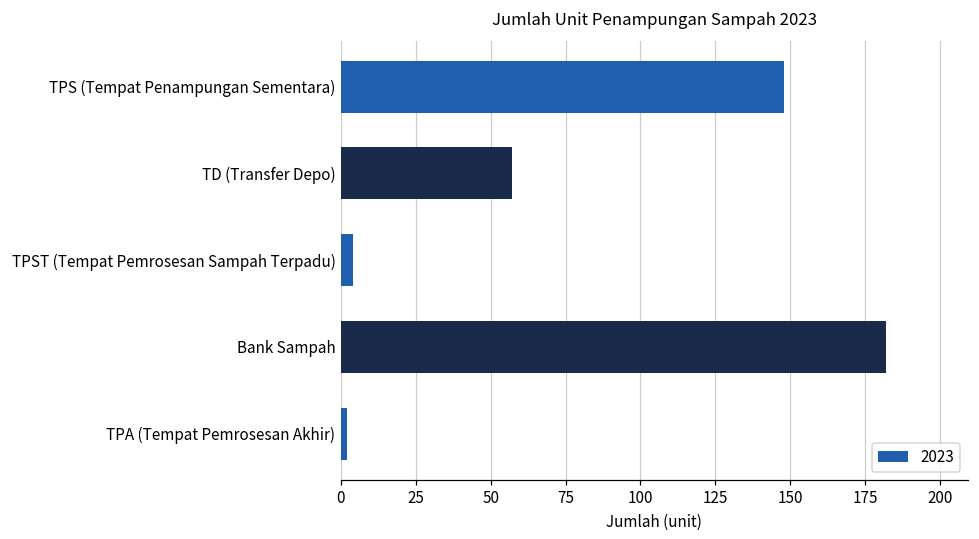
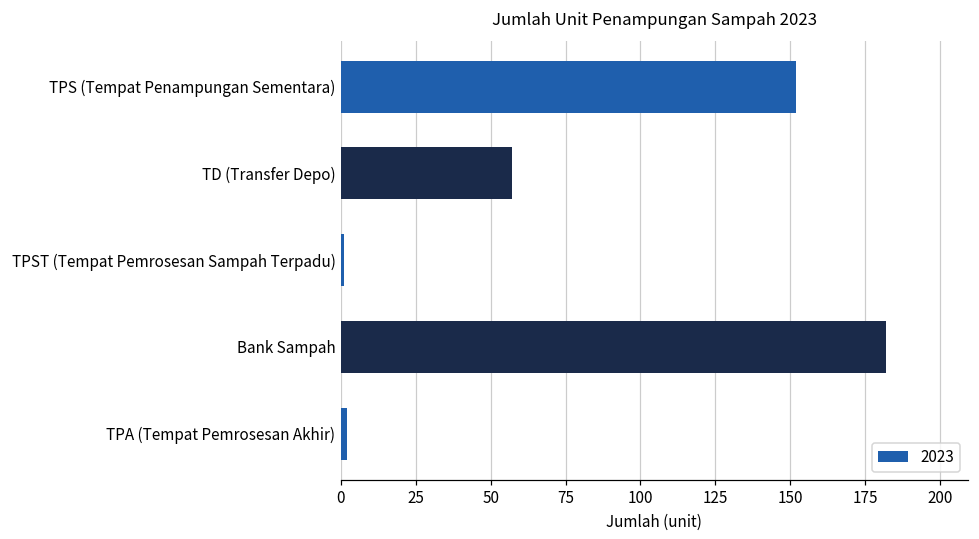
  {
-   "TPS (Tempat Penampungan Sementara)": 148,
+   "TPS (Tempat Penampungan Sementara)": 152,
    "TD (Transfer Depo)": 57,
-   "TPST (Tempat Pemrosesan Sampah Terpadu)": 4,
+   "TPST (Tempat Pemrosesan Sampah Terpadu)": 1,
    "Bank Sampah": 182,
    "TPA (Tempat Pemrosesan Akhir)": 2
  }
